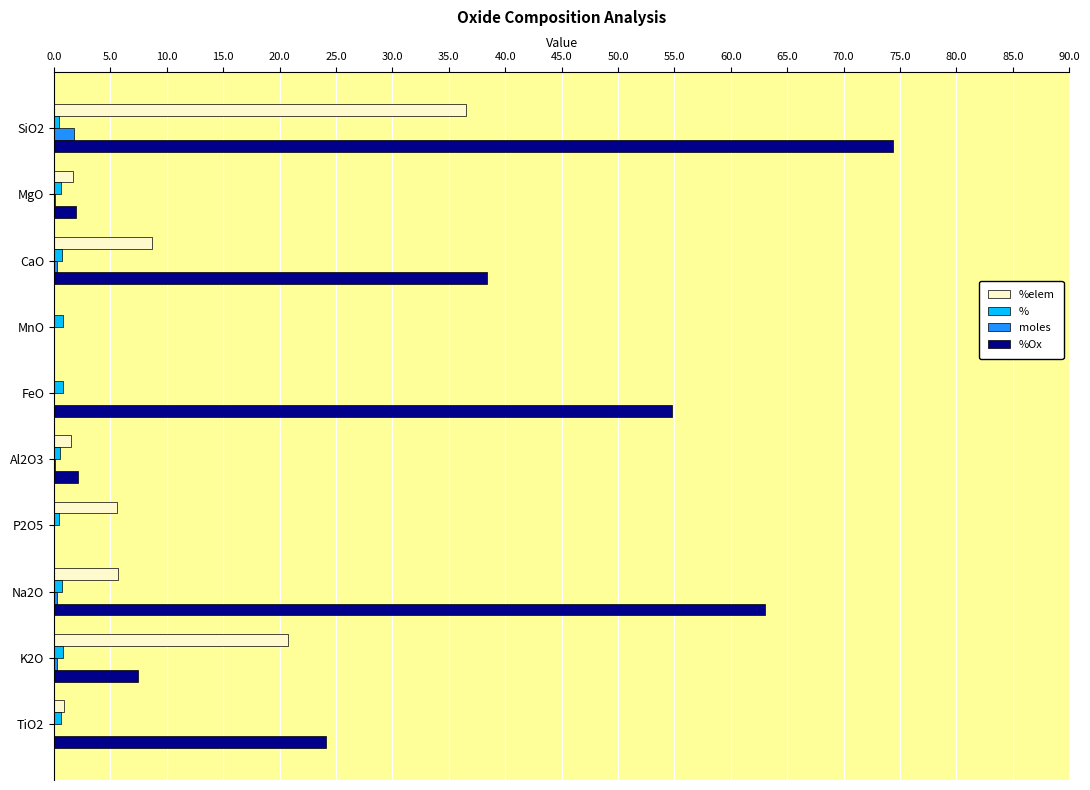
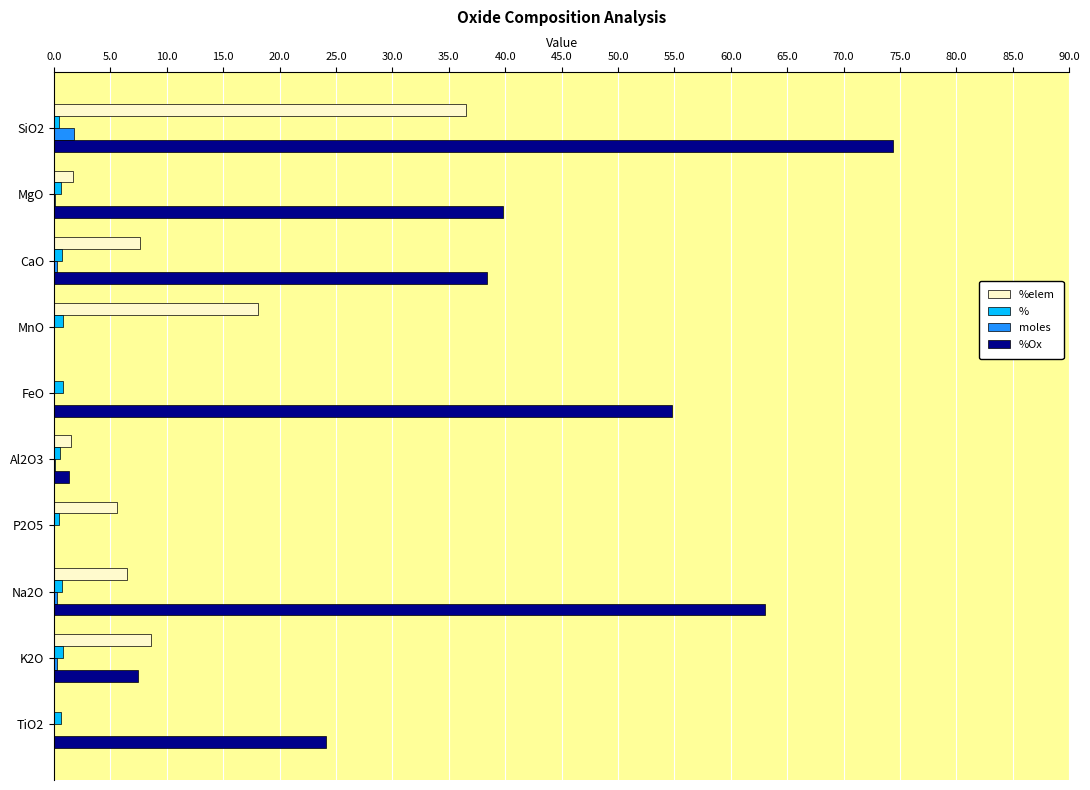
  {
    "%elem": {
      "SiO2": 36.5,
      "MgO": 1.7,
-     "CaO": 8.7,
-     "MnO": 0.0,
+     "CaO": 7.6,
+     "MnO": 18.1,
      "FeO": 0.0,
      "Al2O3": 1.5,
      "P2O5": 5.6,
-     "Na2O": 5.6,
-     "K2O": 20.7,
-     "TiO2": 0.9
+     "Na2O": 6.5,
+     "K2O": 8.6,
+     "TiO2": 0.0
    },
    "%Ox": {
      "SiO2": 74.4,
-     "MgO": 2.0,
+     "MgO": 39.8,
      "CaO": 38.4,
      "MnO": 0.0,
      "FeO": 54.8,
-     "Al2O3": 2.1,
+     "Al2O3": 1.3,
      "P2O5": 0.0,
      "Na2O": 63.0,
      "K2O": 7.4,
      "TiO2": 24.1
    }
  }
